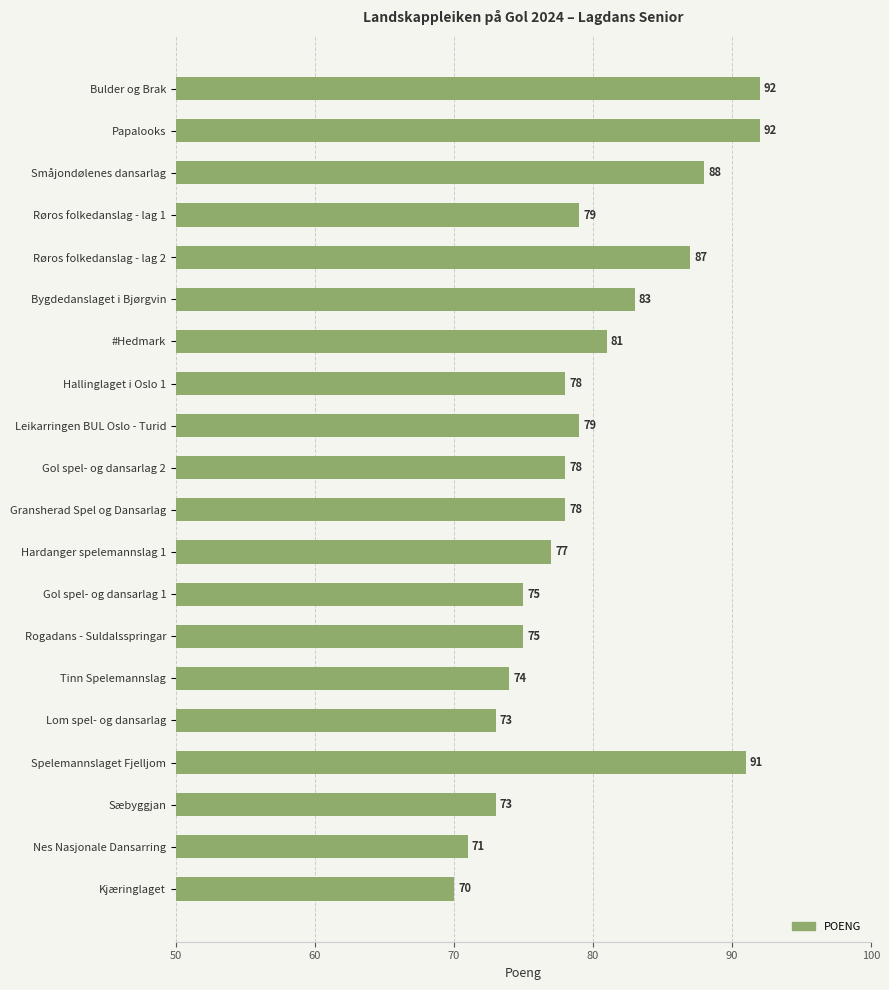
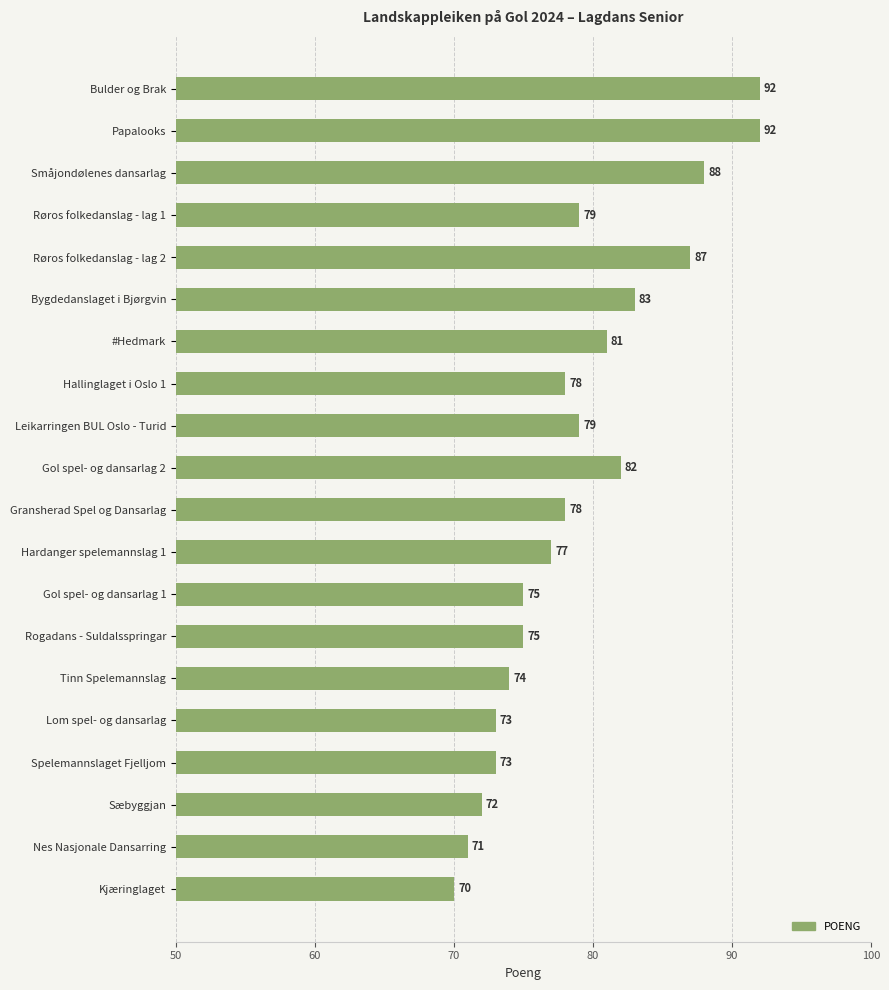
  {
    "Bulder og Brak": 92,
    "Papalooks": 92,
    "Småjondølenes dansarlag": 88,
    "Røros folkedanslag - lag 1": 79,
    "Røros folkedanslag - lag 2": 87,
    "Bygdedanslaget i Bjørgvin": 83,
    "#Hedmark": 81,
    "Hallinglaget i Oslo 1": 78,
    "Leikarringen BUL Oslo - Turid": 79,
-   "Gol spel- og dansarlag 2": 78,
+   "Gol spel- og dansarlag 2": 82,
    "Gransherad Spel og Dansarlag": 78,
    "Hardanger spelemannslag 1": 77,
    "Gol spel- og dansarlag 1": 75,
    "Rogadans - Suldalsspringar": 75,
    "Tinn Spelemannslag": 74,
    "Lom spel- og dansarlag": 73,
-   "Spelemannslaget Fjelljom": 91,
-   "Sæbyggjan": 73,
+   "Spelemannslaget Fjelljom": 73,
+   "Sæbyggjan": 72,
    "Nes Nasjonale Dansarring": 71,
    "Kjæringlaget": 70
  }
